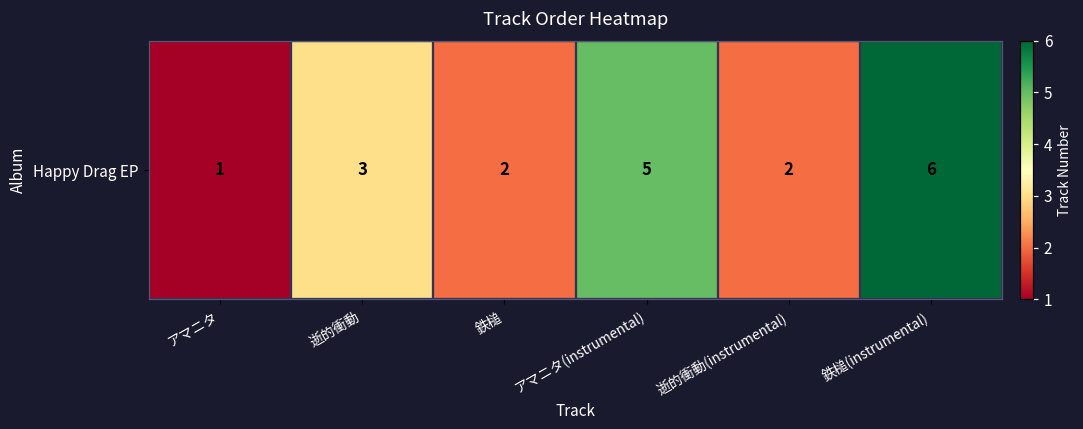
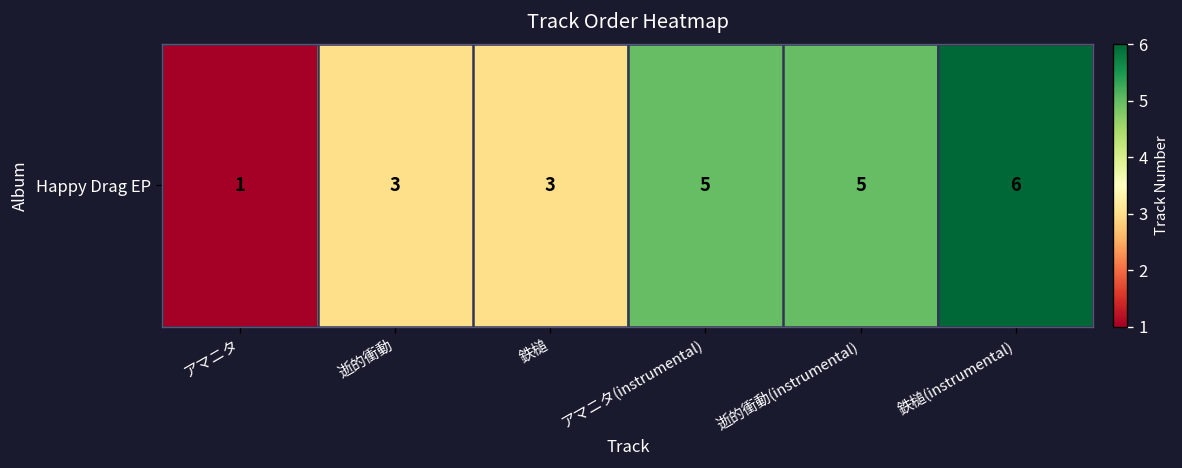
  {
    "Happy Drag EP": {
      "アマニタ": 1,
      "逝的衝動": 3,
-     "鉄槌": 2,
+     "鉄槌": 3,
      "アマニタ(instrumental)": 5,
-     "逝的衝動(instrumental)": 2,
+     "逝的衝動(instrumental)": 5,
      "鉄槌(instrumental)": 6
    }
  }
